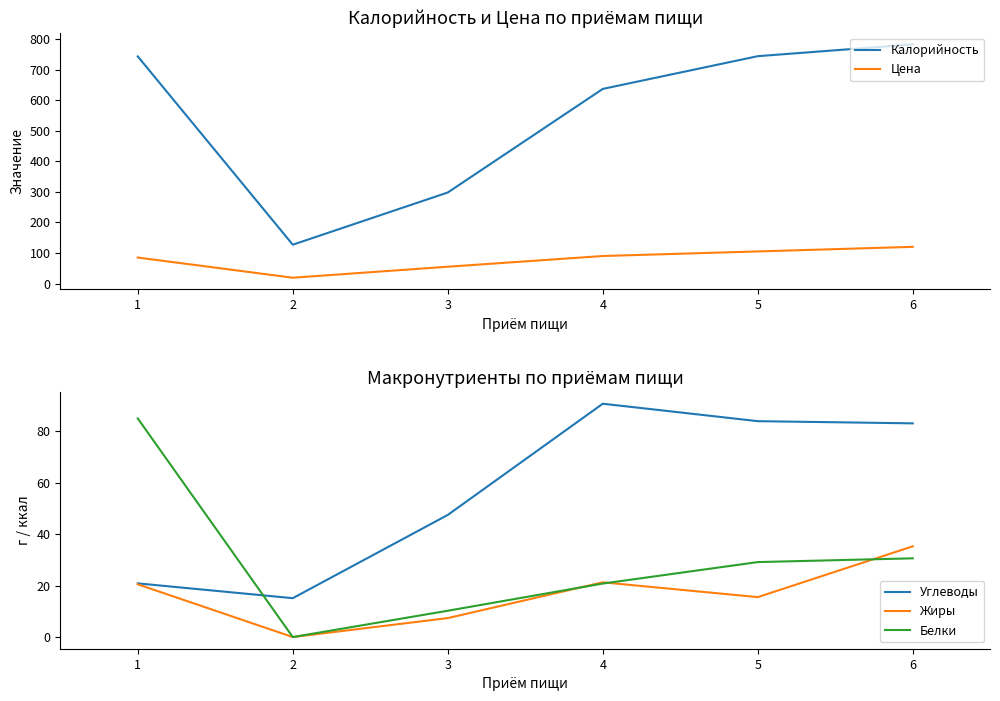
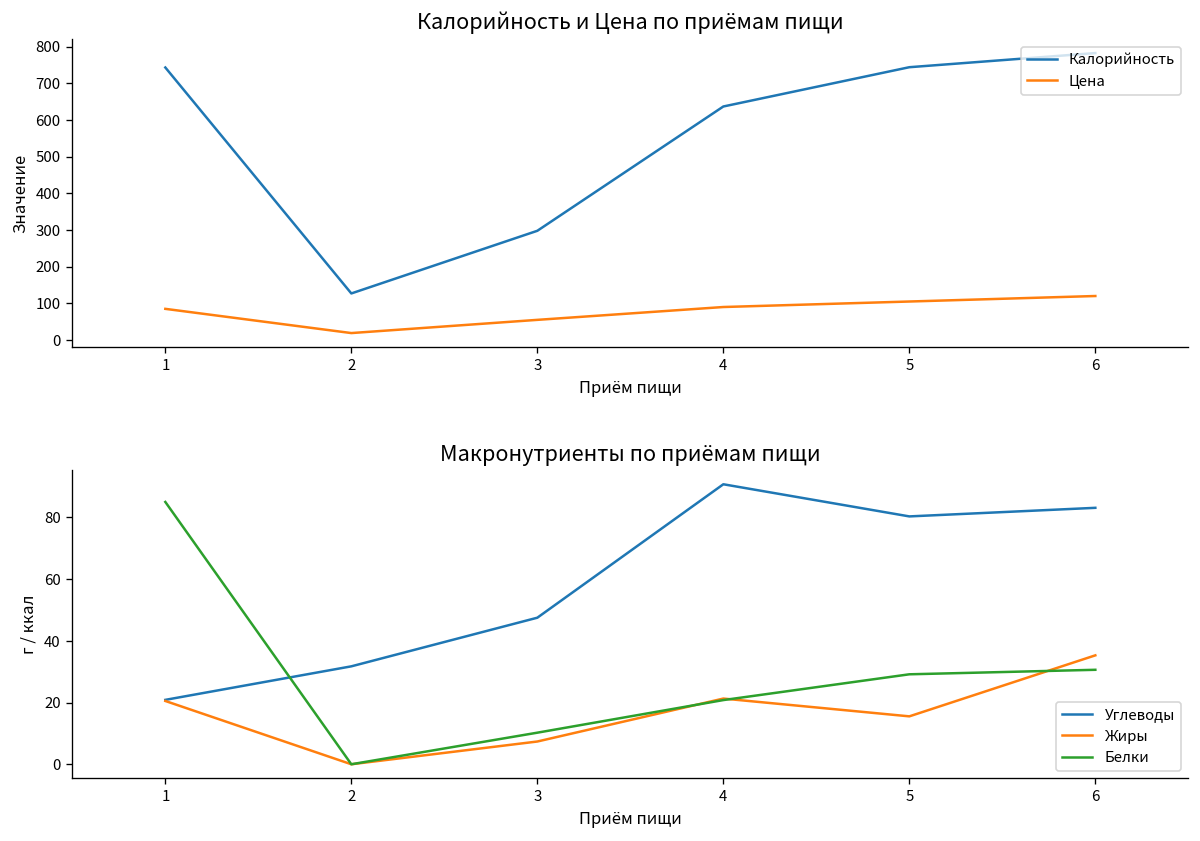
  {
    "Калорийность и Цена по приёмам пищи": {
      "Калорийность": {
        "1": 740,
        "2": 130,
        "3": 300,
        "4": 640,
        "5": 740
      },
      "Цена": {
        "1": 90,
        "2": 20,
        "3": 60,
        "4": 90,
        "5": 110,
        "6": 120
      }
    },
    "Макронутриенты по приёмам пищи": {
      "Углеводы": {
-       "2": 15,
+       "2": 32,
        "3": 48,
        "4": 91,
-       "5": 84,
+       "5": 80,
        "6": 83
      },
      "Жиры": {
        "3": 7,
        "5": 16,
        "6": 35
      },
      "Белки": {
        "1": 85,
        "3": 10,
        "5": 29,
        "6": 31
      }
    }
  }
